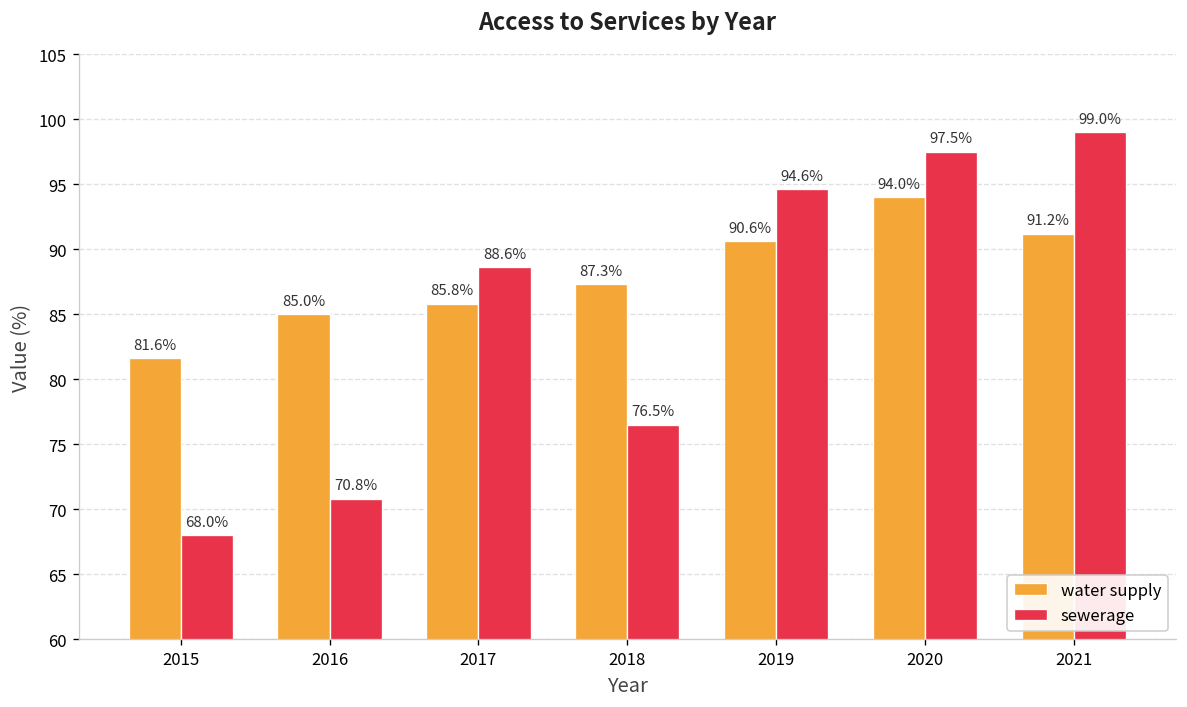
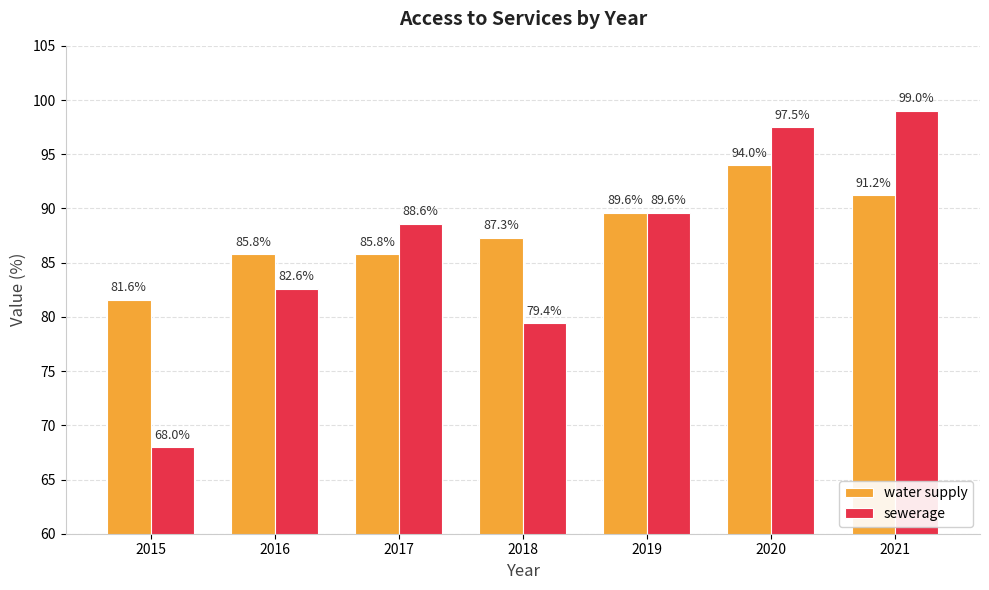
  {
    "water supply": {
      "2015": "81.6%",
-     "2016": "85.0%",
+     "2016": "85.8%",
      "2017": "85.8%",
      "2018": "87.3%",
-     "2019": "90.6%",
+     "2019": "89.6%",
      "2020": "94.0%",
      "2021": "91.2%"
    },
    "sewerage": {
      "2015": "68.0%",
-     "2016": "70.8%",
+     "2016": "82.6%",
      "2017": "88.6%",
-     "2018": "76.5%",
-     "2019": "94.6%",
+     "2018": "79.4%",
+     "2019": "89.6%",
      "2020": "97.5%",
      "2021": "99.0%"
    }
  }
